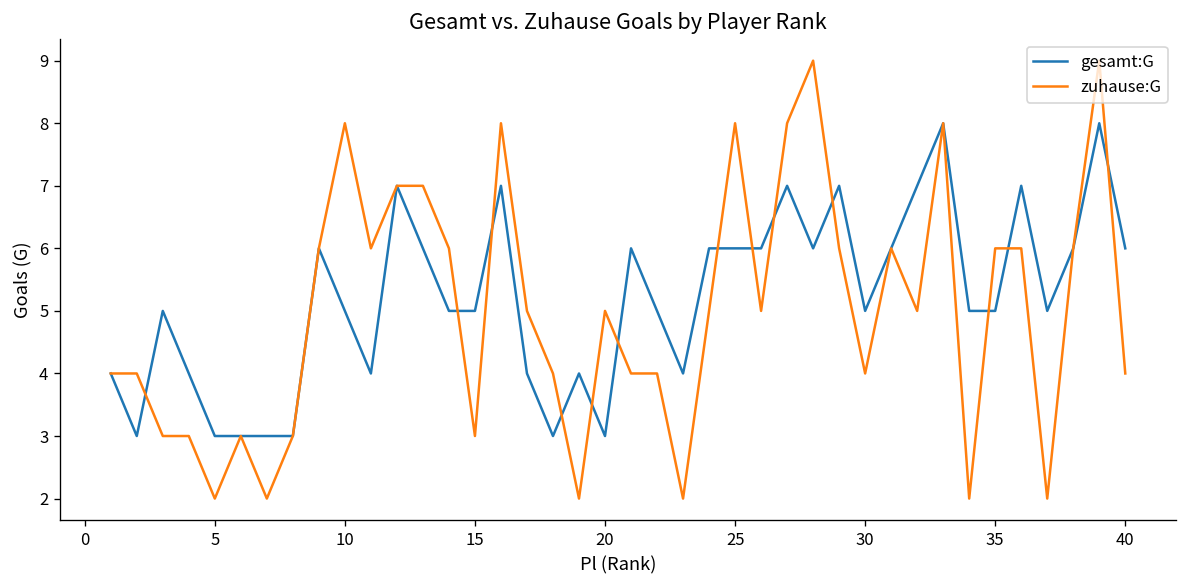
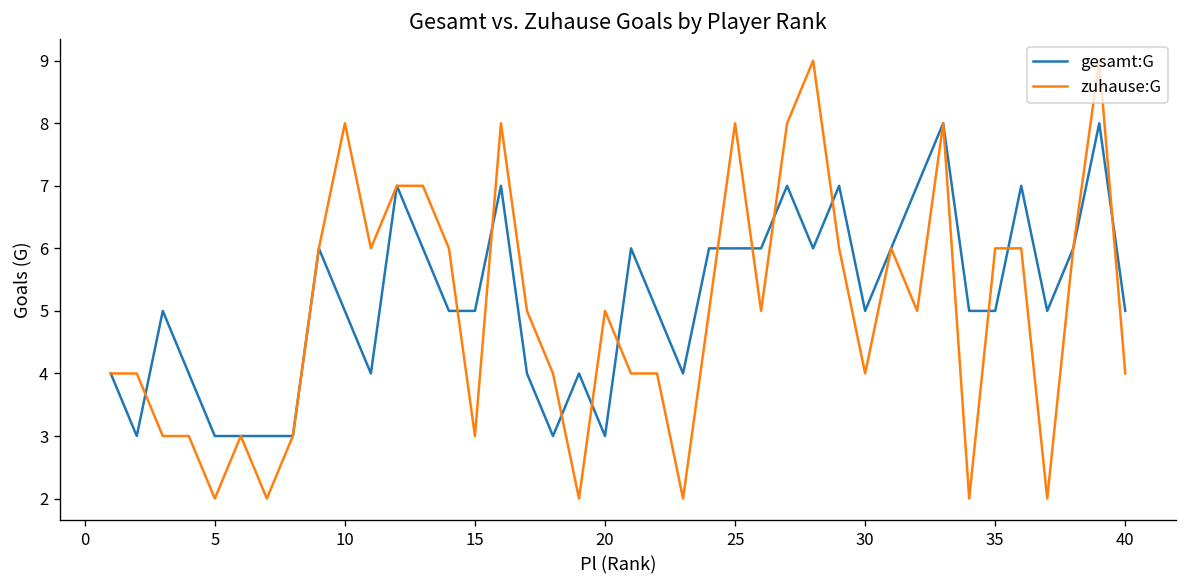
  {
    "gesamt:G": {
      "5": 3,
      "10": 5,
      "15": 5,
      "20": 3,
      "25": 6,
      "30": 5,
      "35": 5,
-     "40": 6
+     "40": 5
    },
    "zuhause:G": {
      "5": 2,
      "10": 8,
      "15": 3,
      "20": 5,
      "25": 8,
      "30": 4,
      "35": 6,
      "40": 4
    }
  }
